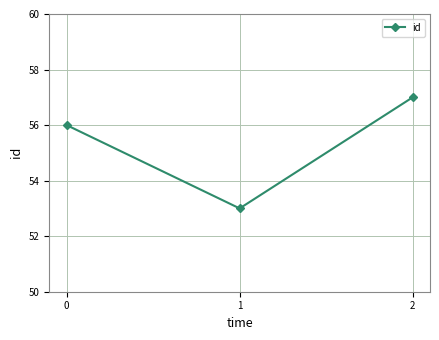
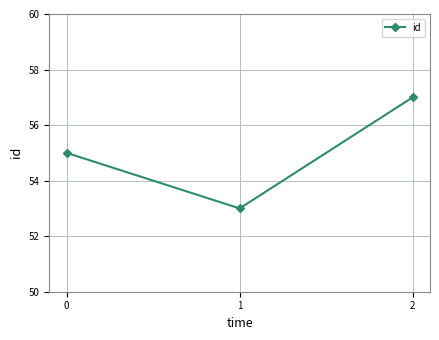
  {
-   "0": 56,
+   "0": 55,
    "1": 53,
    "2": 57
  }
